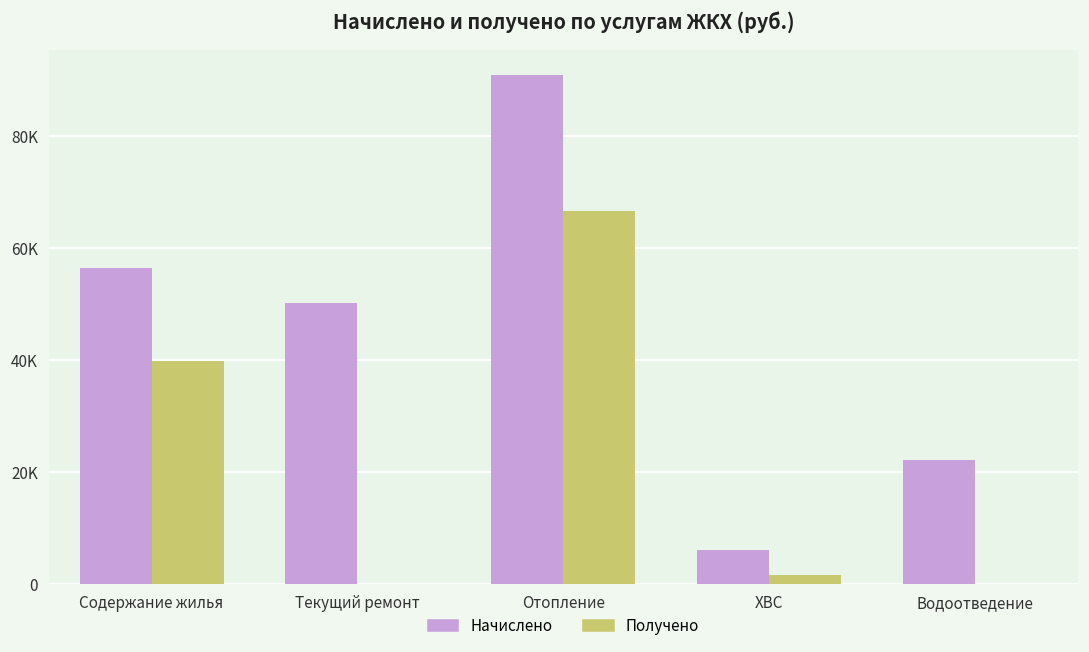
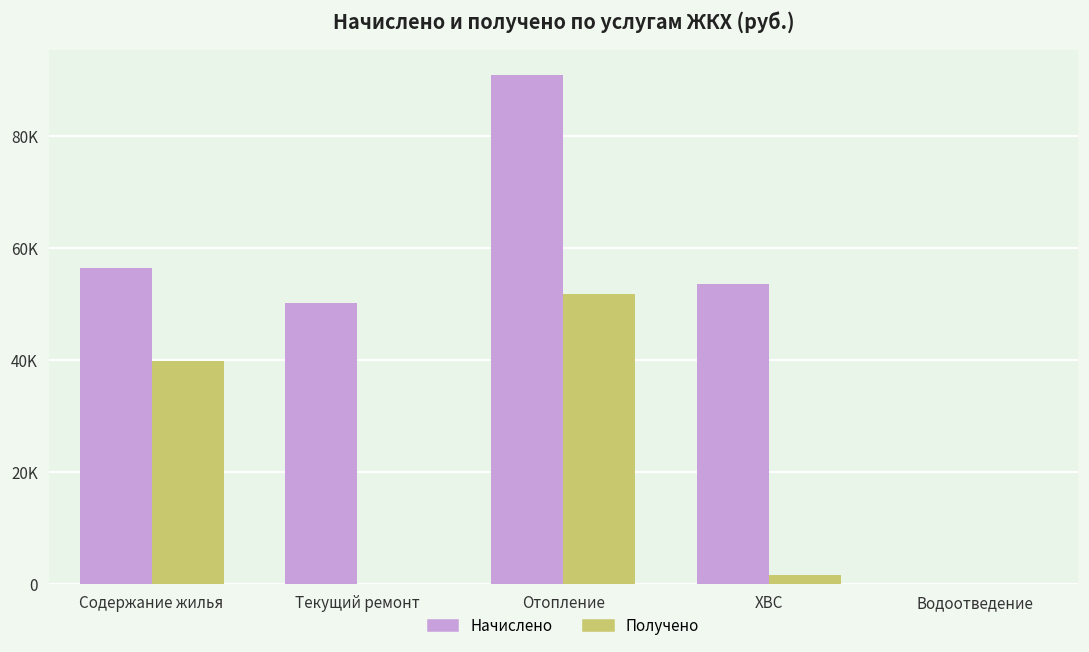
  {
    "Начислено": {
      "Содержание жилья": 57000,
      "Текущий ремонт": 50000,
      "Отопление": 91000,
-     "ХВС": 6000,
-     "Водоотведение": 22000
+     "ХВС": 54000,
+     "Водоотведение": 0
    },
    "Получено": {
      "Содержание жилья": 40000,
      "Текущий ремонт": 0,
-     "Отопление": 67000,
+     "Отопление": 52000,
      "ХВС": 2000,
      "Водоотведение": 0
    }
  }
